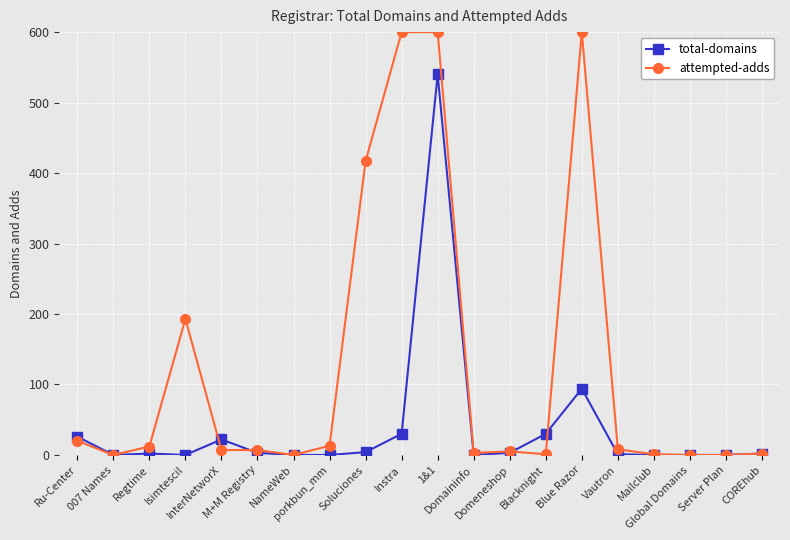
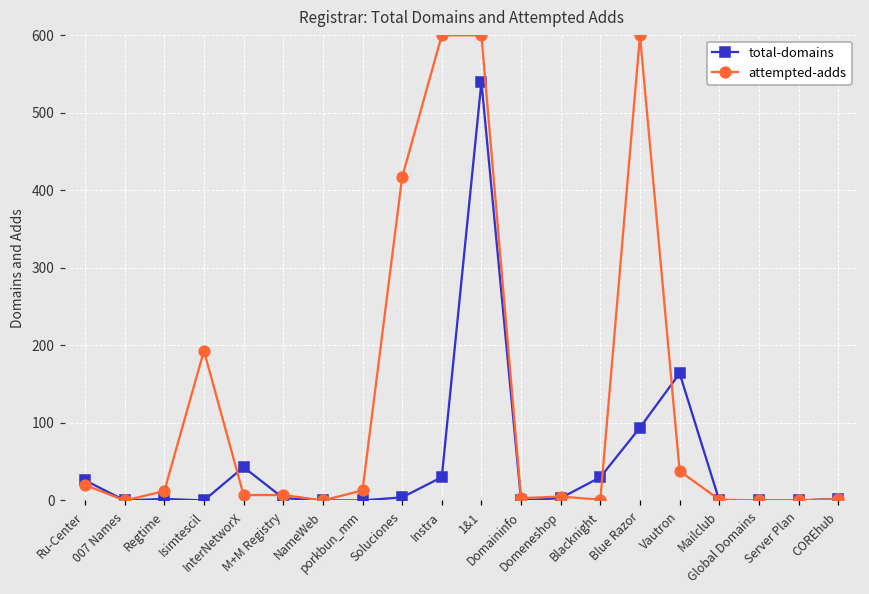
  {
    "total-domains": {
      "Ru-Center": 30,
      "Regtime": 0,
      "Isimtescil": 0,
-     "InterNetworX": 20,
+     "InterNetworX": 40,
      "M+M Registry": 0,
      "porkbun_mm": 0,
      "Soluciones": 0,
      "Instra": 30,
      "1&1": 540,
      "Blacknight": 30,
      "Blue Razor": 90,
-     "Vautron": 0
+     "Vautron": 160
    },
    "attempted-adds": {
      "Ru-Center": 20,
      "Regtime": 10,
      "Isimtescil": 190,
      "InterNetworX": 10,
      "M+M Registry": 10,
      "porkbun_mm": 10,
      "Soluciones": 420,
      "Instra": 600,
      "1&1": 600,
      "Blacknight": 0,
      "Blue Razor": 600,
-     "Vautron": 10
+     "Vautron": 40
    }
  }
